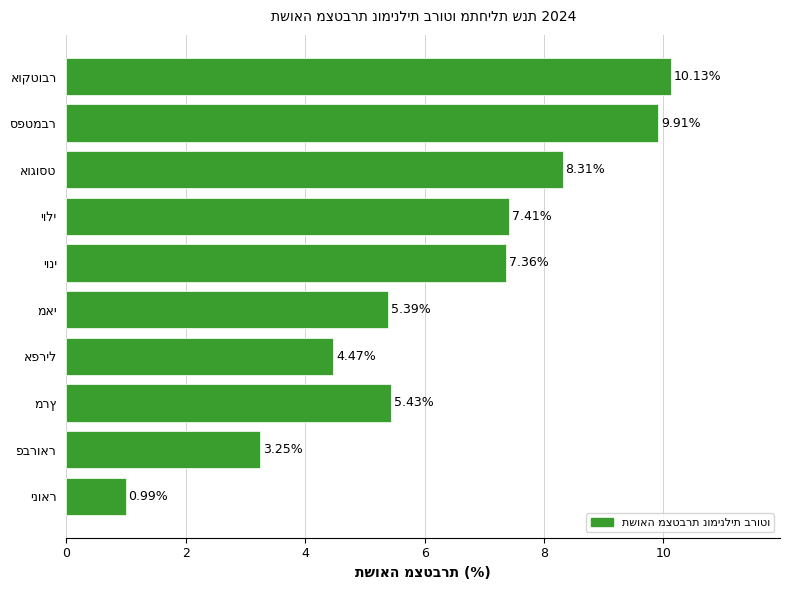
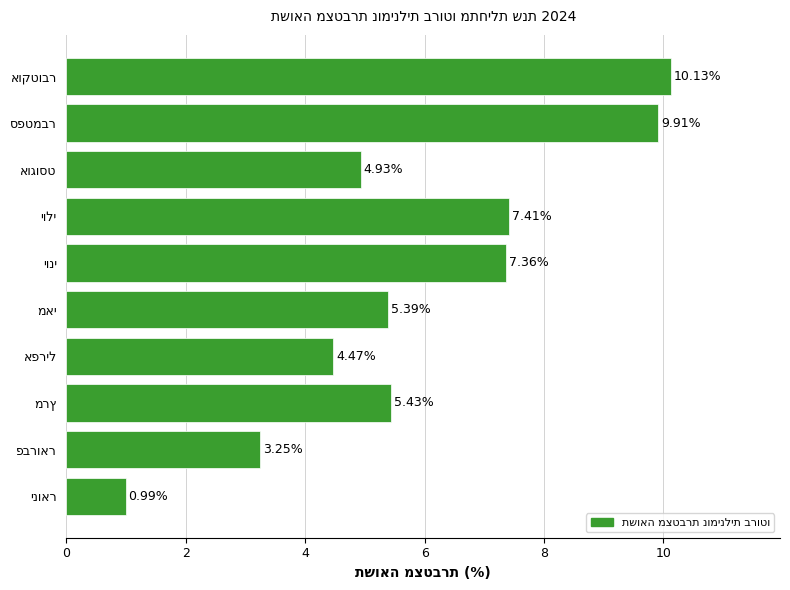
  {
    "אוקטובר": "10.13%",
    "ספטמבר": "9.91%",
-   "אוגוסט": "8.31%",
+   "אוגוסט": "4.93%",
    "יולי": "7.41%",
    "יוני": "7.36%",
    "מאי": "5.39%",
    "אפריל": "4.47%",
    "מרץ": "5.43%",
    "פברואר": "3.25%",
    "ינואר": "0.99%"
  }
